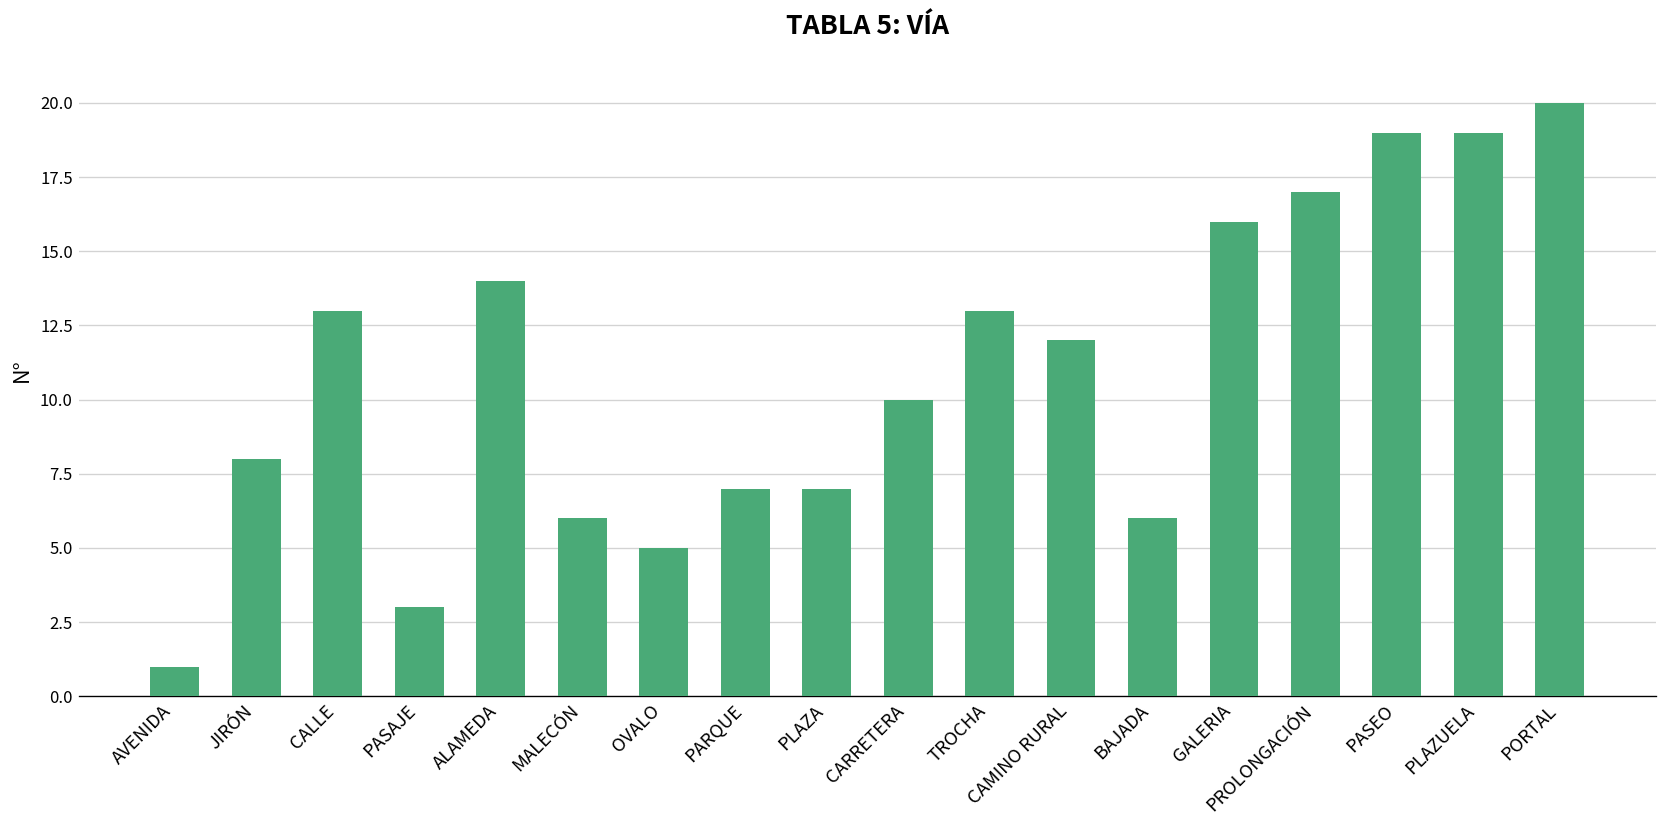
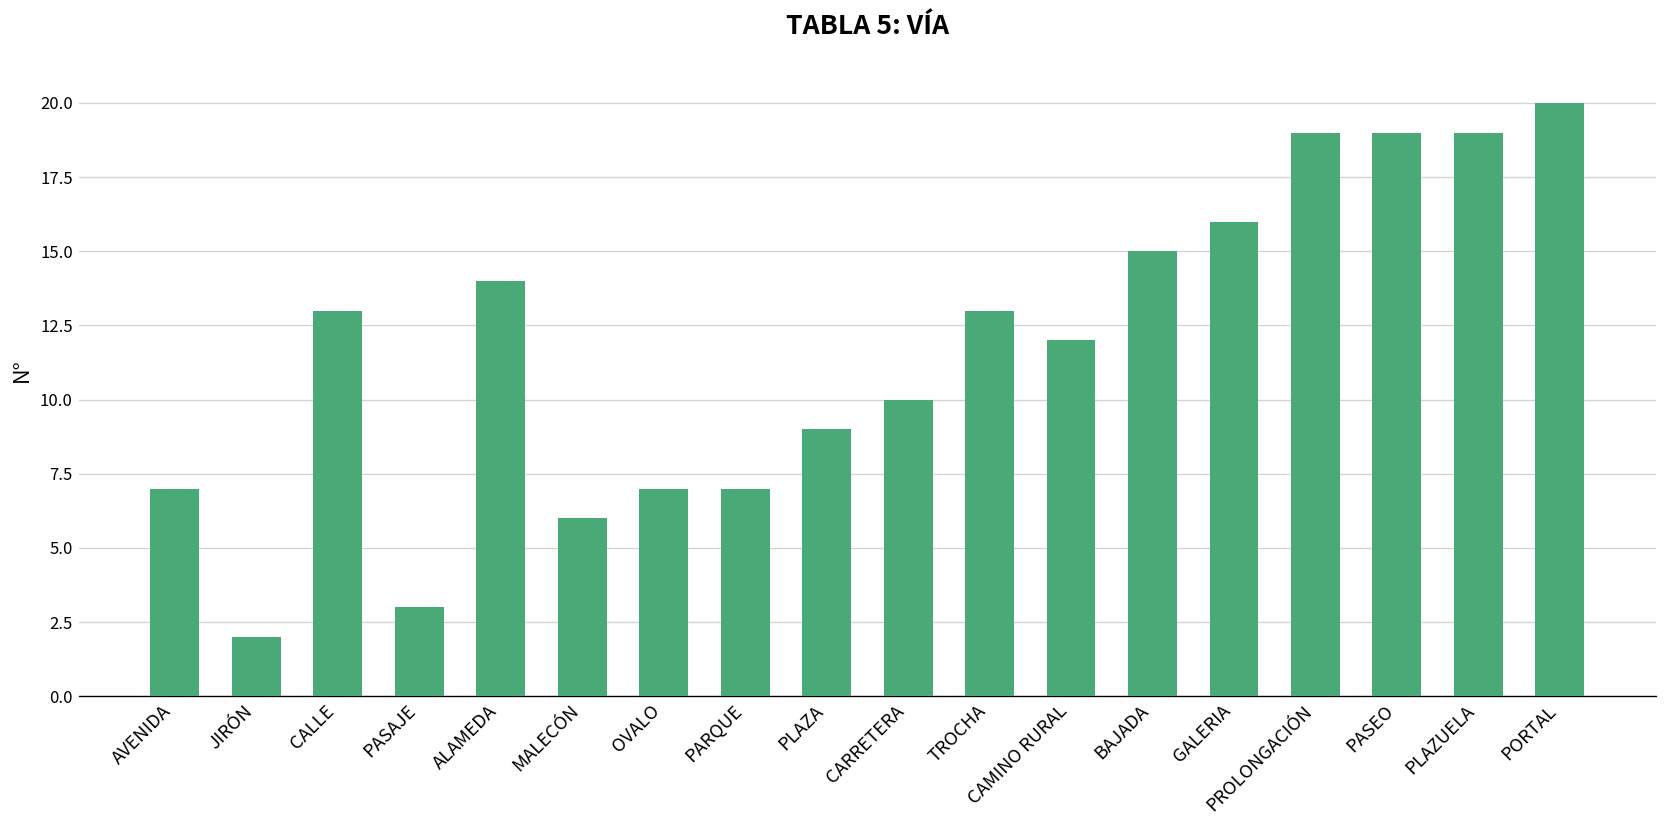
  {
-   "AVENIDA": 1,
-   "JIRÓN": 8,
+   "AVENIDA": 7,
+   "JIRÓN": 2,
    "CALLE": 13,
    "PASAJE": 3,
    "ALAMEDA": 14,
    "MALECÓN": 6,
-   "OVALO": 5,
+   "OVALO": 7,
    "PARQUE": 7,
-   "PLAZA": 7,
+   "PLAZA": 9,
    "CARRETERA": 10,
    "TROCHA": 13,
    "CAMINO RURAL": 12,
-   "BAJADA": 6,
+   "BAJADA": 15,
    "GALERIA": 16,
-   "PROLONGACIÓN": 17,
+   "PROLONGACIÓN": 19,
    "PASEO": 19,
    "PLAZUELA": 19,
    "PORTAL": 20
  }
